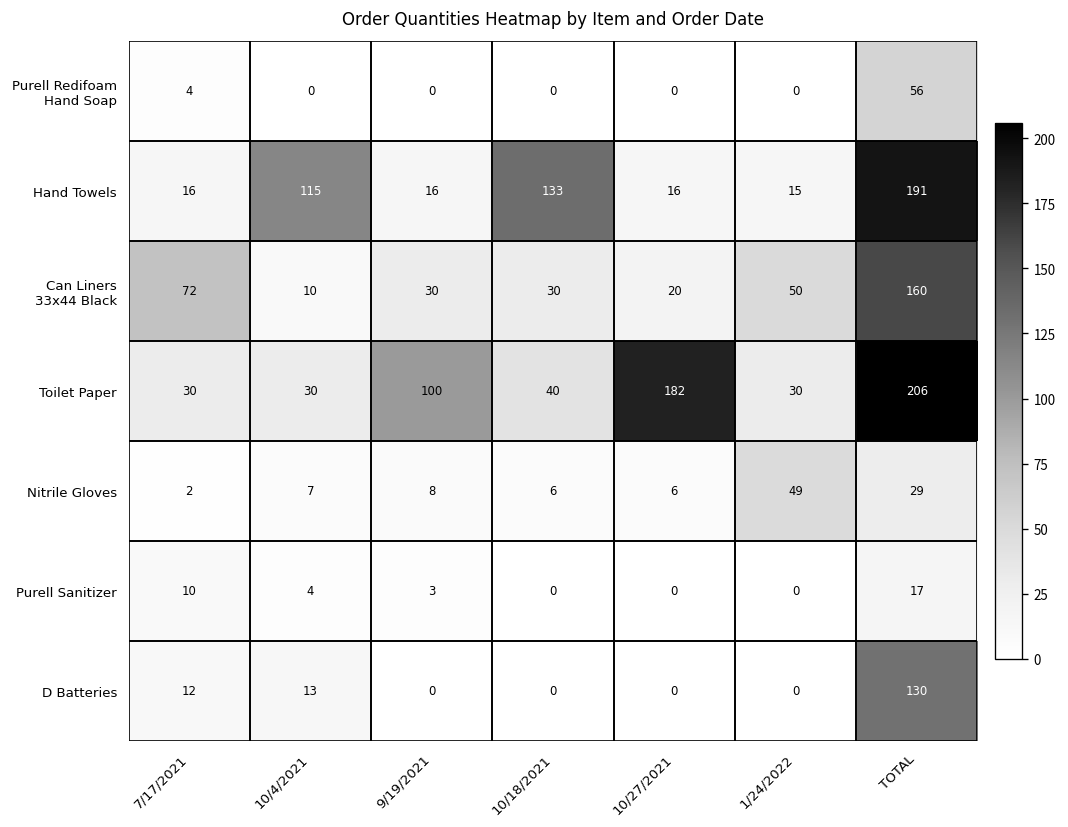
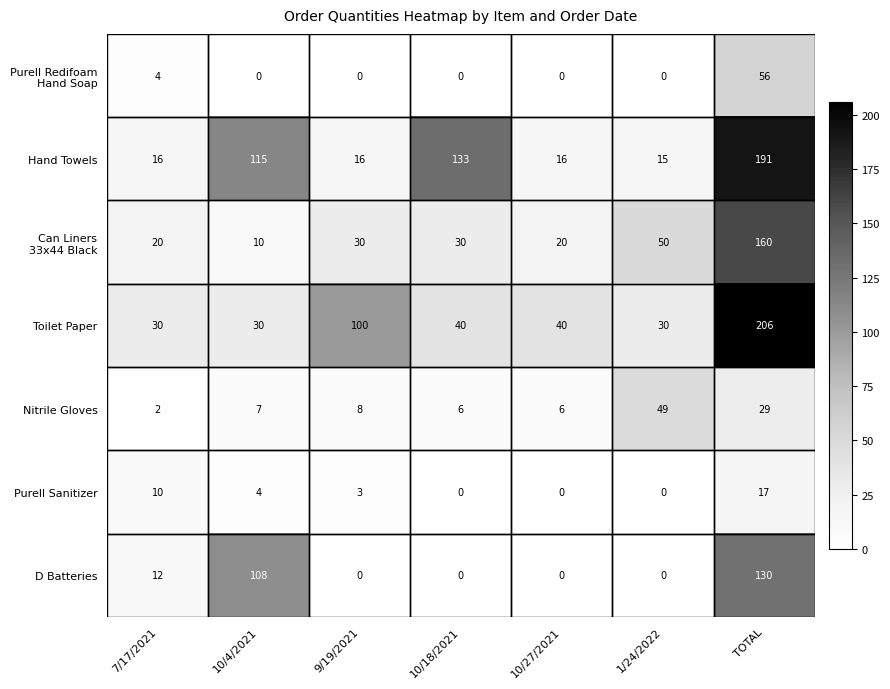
  {
    "Purell Redifoam Hand Soap": {
      "7/17/2021": 4,
      "10/4/2021": 0,
      "9/19/2021": 0,
      "10/18/2021": 0,
      "10/27/2021": 0,
      "1/24/2022": 0,
      "TOTAL": 56
    },
    "Hand Towels": {
      "7/17/2021": 16,
      "10/4/2021": 115,
      "9/19/2021": 16,
      "10/18/2021": 133,
      "10/27/2021": 16,
      "1/24/2022": 15,
      "TOTAL": 191
    },
    "Can Liners 33x44 Black": {
-     "7/17/2021": 72,
+     "7/17/2021": 20,
      "10/4/2021": 10,
      "9/19/2021": 30,
      "10/18/2021": 30,
      "10/27/2021": 20,
      "1/24/2022": 50,
      "TOTAL": 160
    },
    "Toilet Paper": {
      "7/17/2021": 30,
      "10/4/2021": 30,
      "9/19/2021": 100,
      "10/18/2021": 40,
-     "10/27/2021": 182,
+     "10/27/2021": 40,
      "1/24/2022": 30,
      "TOTAL": 206
    },
    "Nitrile Gloves": {
      "7/17/2021": 2,
      "10/4/2021": 7,
      "9/19/2021": 8,
      "10/18/2021": 6,
      "10/27/2021": 6,
      "1/24/2022": 49,
      "TOTAL": 29
    },
    "Purell Sanitizer": {
      "7/17/2021": 10,
      "10/4/2021": 4,
      "9/19/2021": 3,
      "10/18/2021": 0,
      "10/27/2021": 0,
      "1/24/2022": 0,
      "TOTAL": 17
    },
    "D Batteries": {
      "7/17/2021": 12,
-     "10/4/2021": 13,
+     "10/4/2021": 108,
      "9/19/2021": 0,
      "10/18/2021": 0,
      "10/27/2021": 0,
      "1/24/2022": 0,
      "TOTAL": 130
    }
  }
